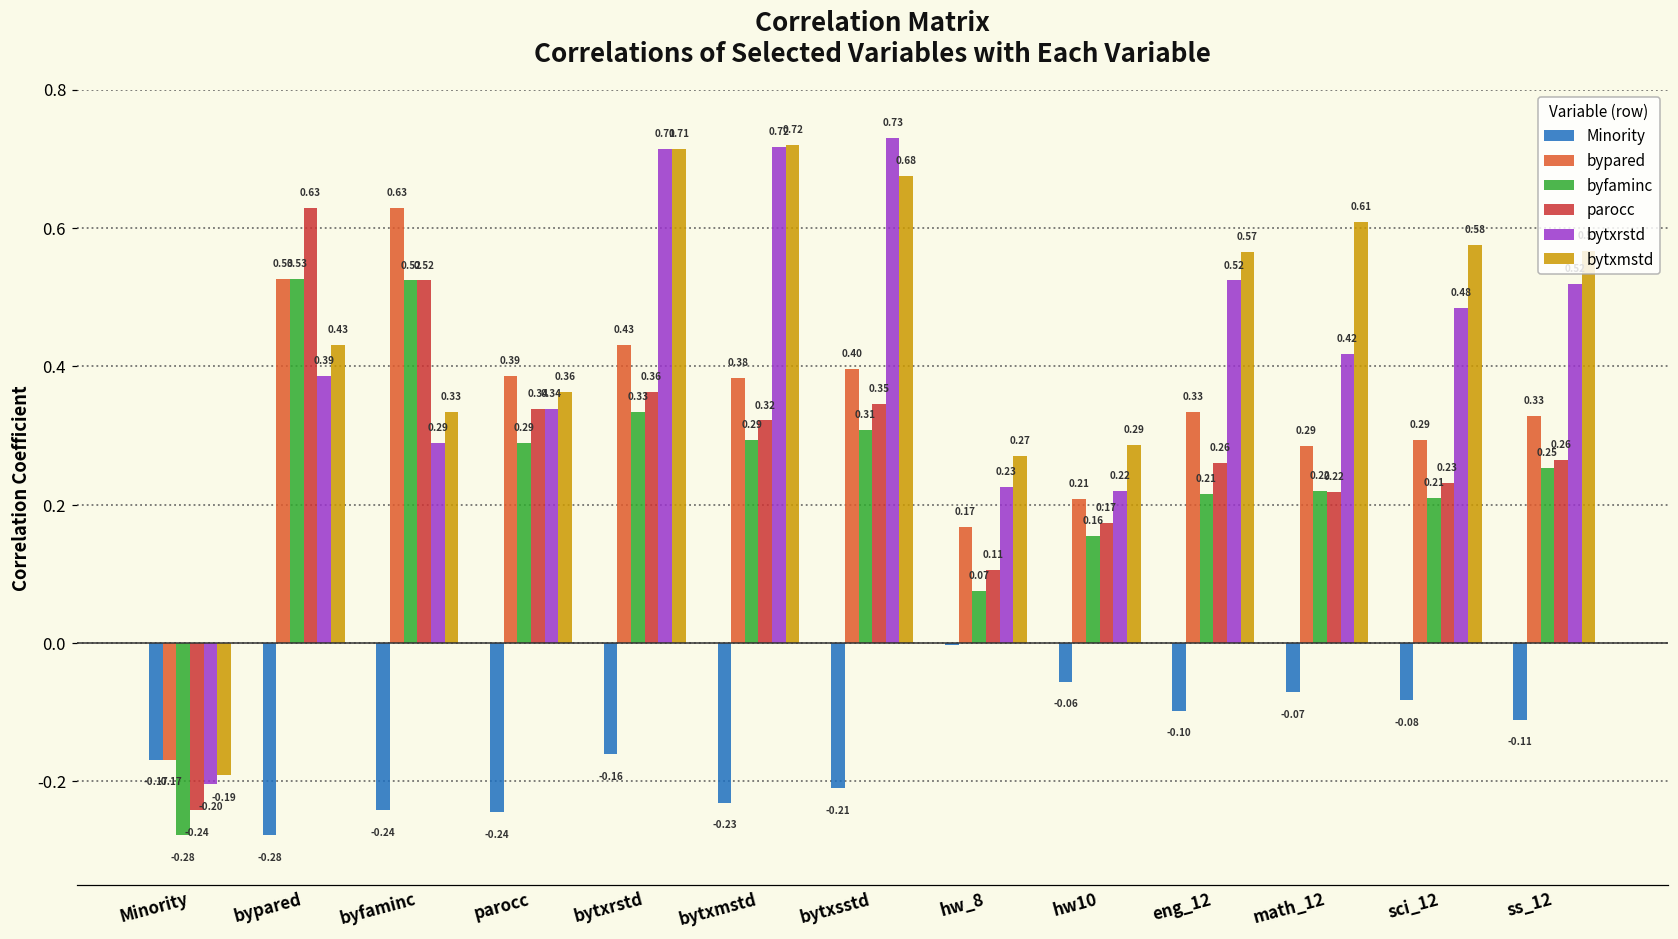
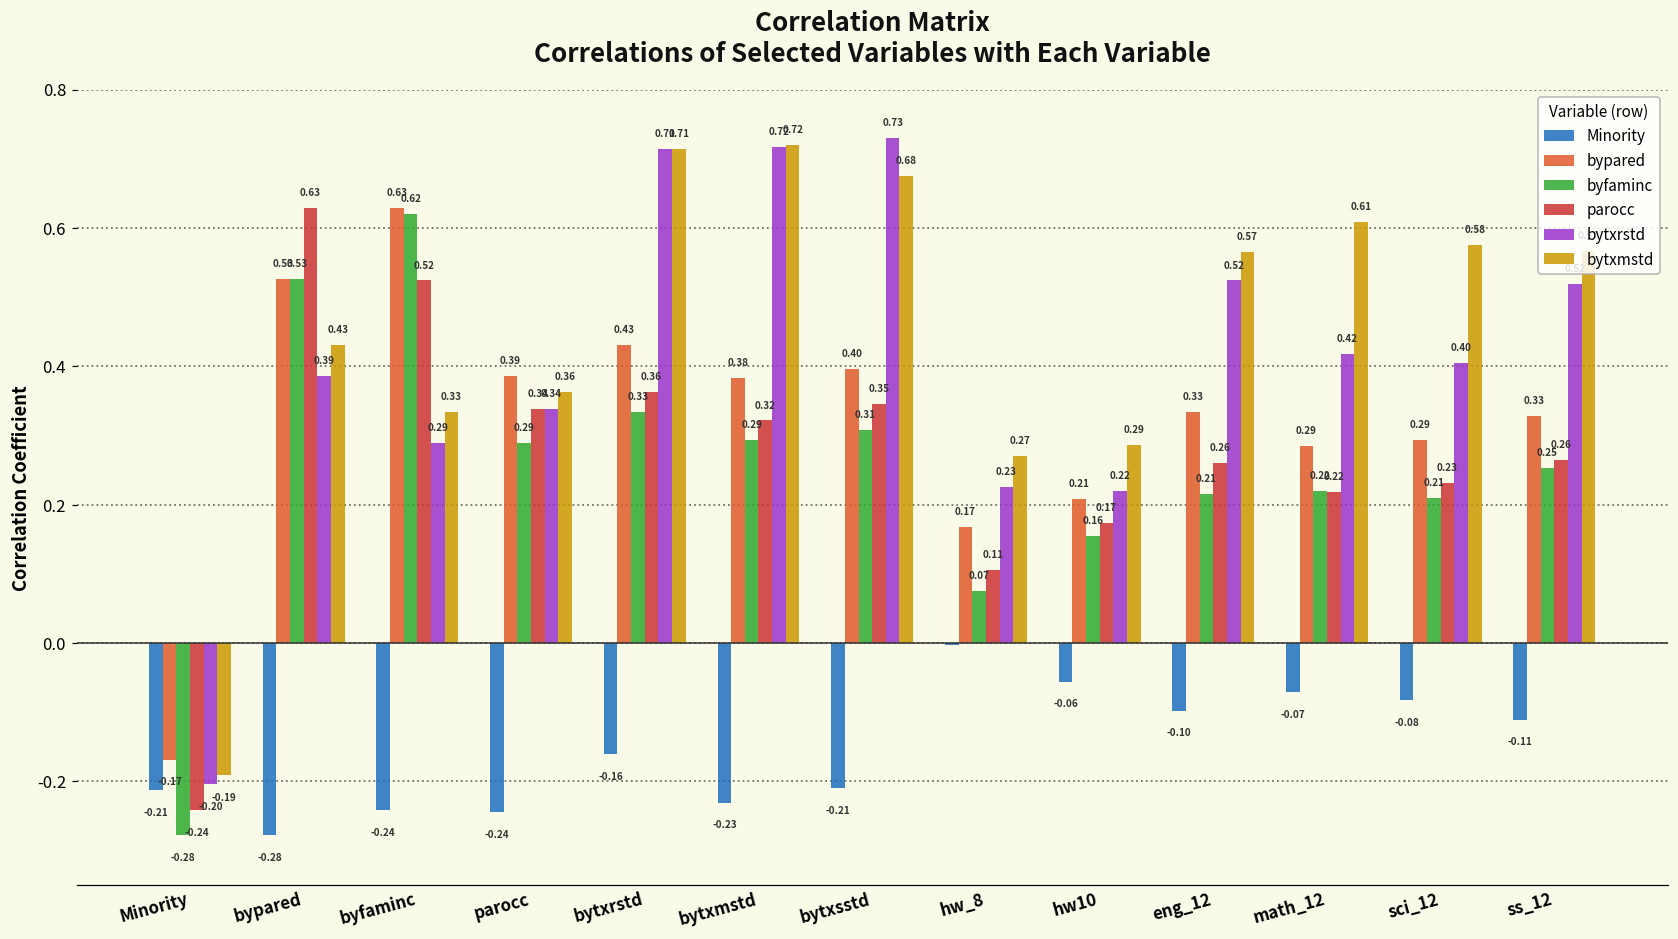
  {
    "Minority": {
-     "Minority": -0.17,
+     "Minority": -0.21,
      "bypared": -0.28,
      "byfaminc": -0.24,
      "parocc": -0.24,
      "bytxrstd": -0.16,
      "bytxmstd": -0.23,
      "bytxsstd": -0.21,
      "hw10": -0.06,
      "eng_12": -0.10,
      "math_12": -0.07,
      "sci_12": -0.08,
      "ss_12": -0.11
    },
    "byfaminc": {
      "Minority": -0.28,
-     "byfaminc": 0.52,
+     "byfaminc": 0.62,
      "parocc": 0.29,
      "bytxrstd": 0.33,
      "bytxmstd": 0.29,
      "bytxsstd": 0.31,
      "hw_8": 0.07,
      "hw10": 0.16,
      "eng_12": 0.21,
      "sci_12": 0.21,
      "ss_12": 0.25
    },
    "bytxrstd": {
      "Minority": -0.20,
      "bypared": 0.39,
      "byfaminc": 0.29,
      "bytxsstd": 0.73,
      "hw_8": 0.23,
      "hw10": 0.22,
      "eng_12": 0.52,
      "math_12": 0.42,
-     "sci_12": 0.48
+     "sci_12": 0.40
    },
    "bytxmstd": {
      "Minority": -0.19,
      "bypared": 0.43,
      "byfaminc": 0.33,
      "parocc": 0.36,
      "bytxsstd": 0.68,
      "hw_8": 0.27,
      "hw10": 0.29,
      "eng_12": 0.57,
      "math_12": 0.61,
      "sci_12": 0.58
    }
  }
